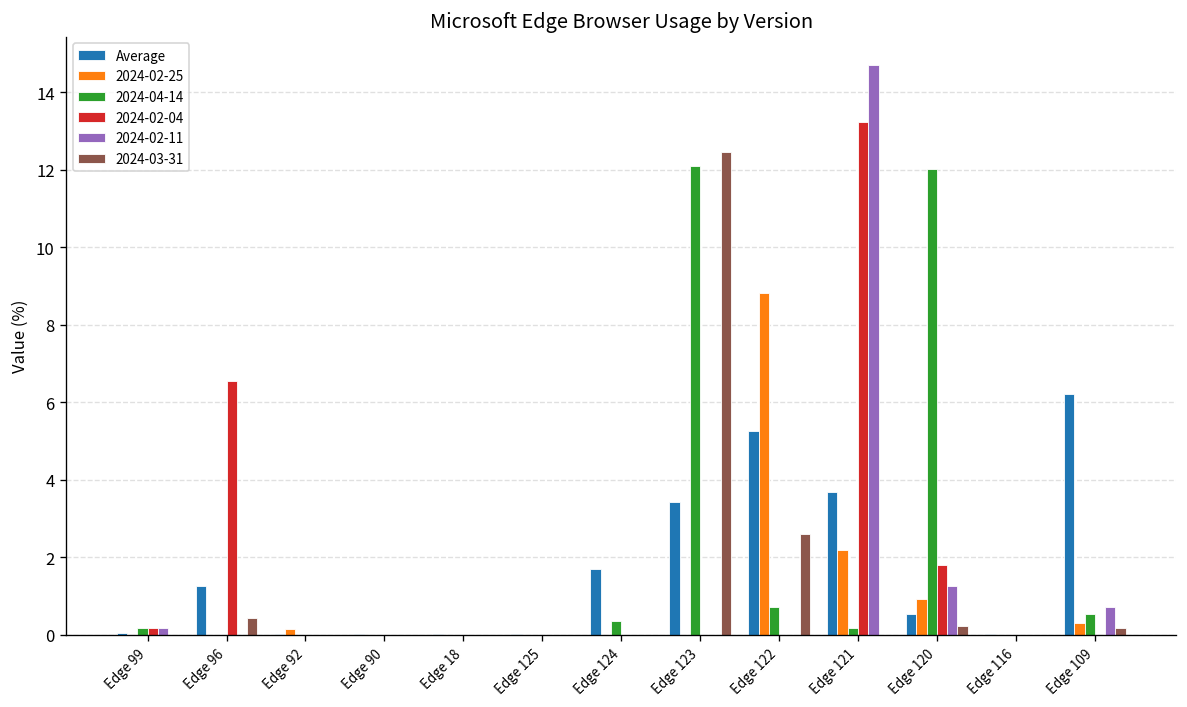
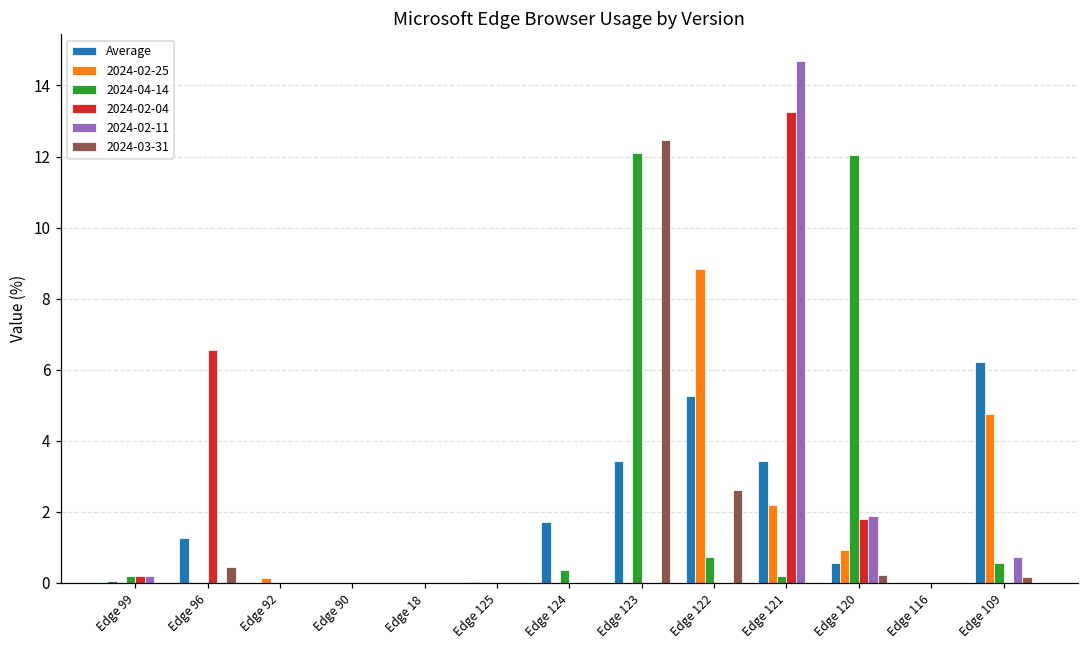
  {
    "Average": {
      "Edge 96": 1.3,
      "Edge 124": 1.7,
      "Edge 123": 3.4,
      "Edge 122": 5.3,
-     "Edge 121": 3.7,
+     "Edge 121": 3.4,
      "Edge 120": 0.6,
      "Edge 109": 6.2
    },
    "2024-02-25": {
      "Edge 99": 0.0,
      "Edge 96": 0.0,
      "Edge 92": 0.2,
      "Edge 90": 0.0,
      "Edge 18": 0.0,
      "Edge 125": 0.0,
      "Edge 124": 0.0,
      "Edge 123": 0.0,
      "Edge 122": 8.8,
      "Edge 121": 2.2,
      "Edge 120": 0.9,
      "Edge 116": 0.0,
-     "Edge 109": 0.3
+     "Edge 109": 4.8
    },
    "2024-04-14": {
      "Edge 99": 0.2,
      "Edge 96": 0.0,
      "Edge 92": 0.0,
      "Edge 90": 0.0,
      "Edge 18": 0.0,
      "Edge 125": 0.0,
      "Edge 124": 0.4,
      "Edge 123": 12.1,
      "Edge 122": 0.7,
      "Edge 121": 0.2,
      "Edge 120": 12.0,
      "Edge 116": 0.0,
      "Edge 109": 0.6
    },
    "2024-02-04": {
      "Edge 99": 0.2,
      "Edge 96": 6.6,
      "Edge 92": 0.0,
      "Edge 90": 0.0,
      "Edge 18": 0.0,
      "Edge 125": 0.0,
      "Edge 124": 0.0,
      "Edge 123": 0.0,
      "Edge 122": 0.0,
      "Edge 121": 13.2,
      "Edge 120": 1.8,
      "Edge 116": 0.0,
      "Edge 109": 0.0
    },
    "2024-02-11": {
      "Edge 99": 0.2,
      "Edge 96": 0.0,
      "Edge 92": 0.0,
      "Edge 90": 0.0,
      "Edge 18": 0.0,
      "Edge 125": 0.0,
      "Edge 124": 0.0,
      "Edge 123": 0.0,
      "Edge 122": 0.0,
      "Edge 121": 14.7,
-     "Edge 120": 1.3,
+     "Edge 120": 1.9,
      "Edge 116": 0.0,
      "Edge 109": 0.7
    },
    "2024-03-31": {
      "Edge 99": 0.0,
      "Edge 96": 0.4,
      "Edge 92": 0.0,
      "Edge 90": 0.0,
      "Edge 18": 0.0,
      "Edge 125": 0.0,
      "Edge 124": 0.0,
      "Edge 123": 12.5,
      "Edge 122": 2.6,
      "Edge 121": 0.0,
      "Edge 120": 0.2,
      "Edge 116": 0.0,
      "Edge 109": 0.2
    }
  }
